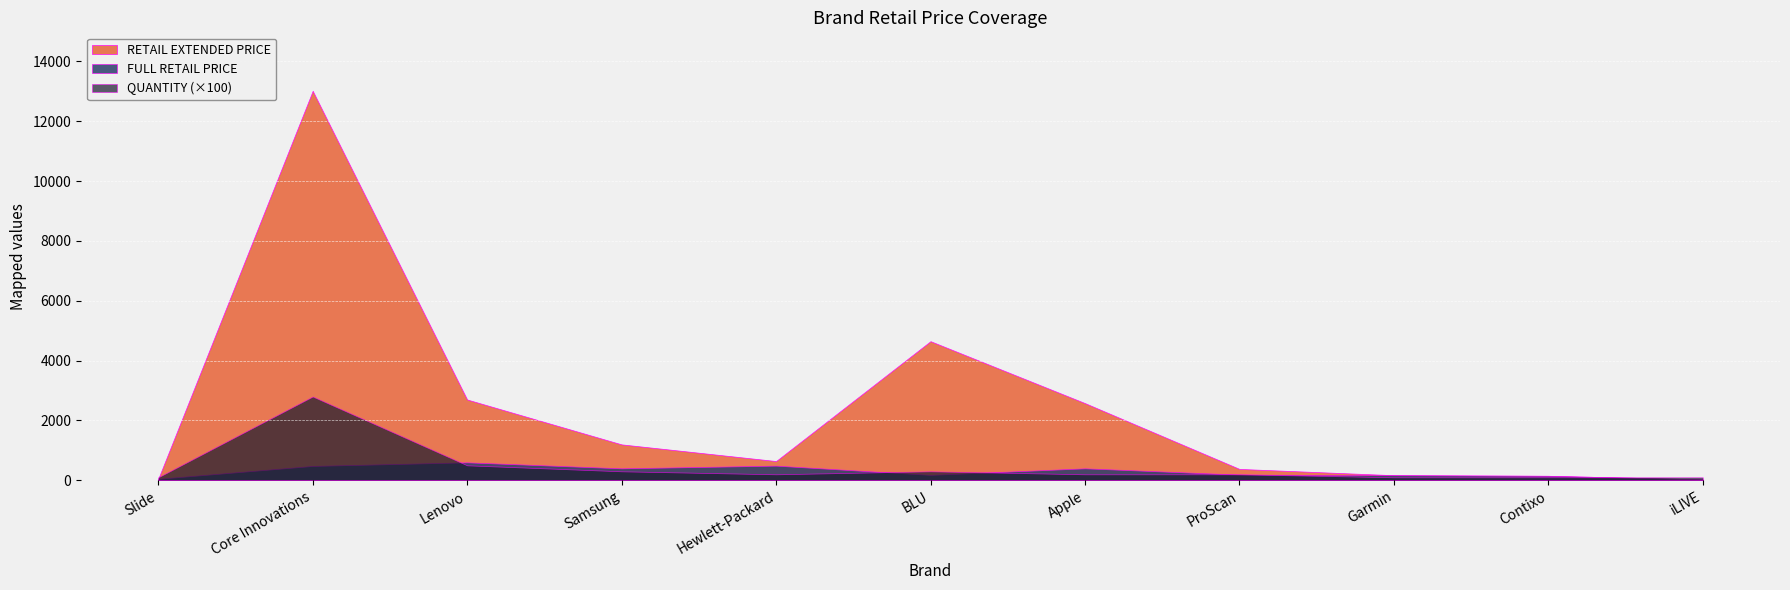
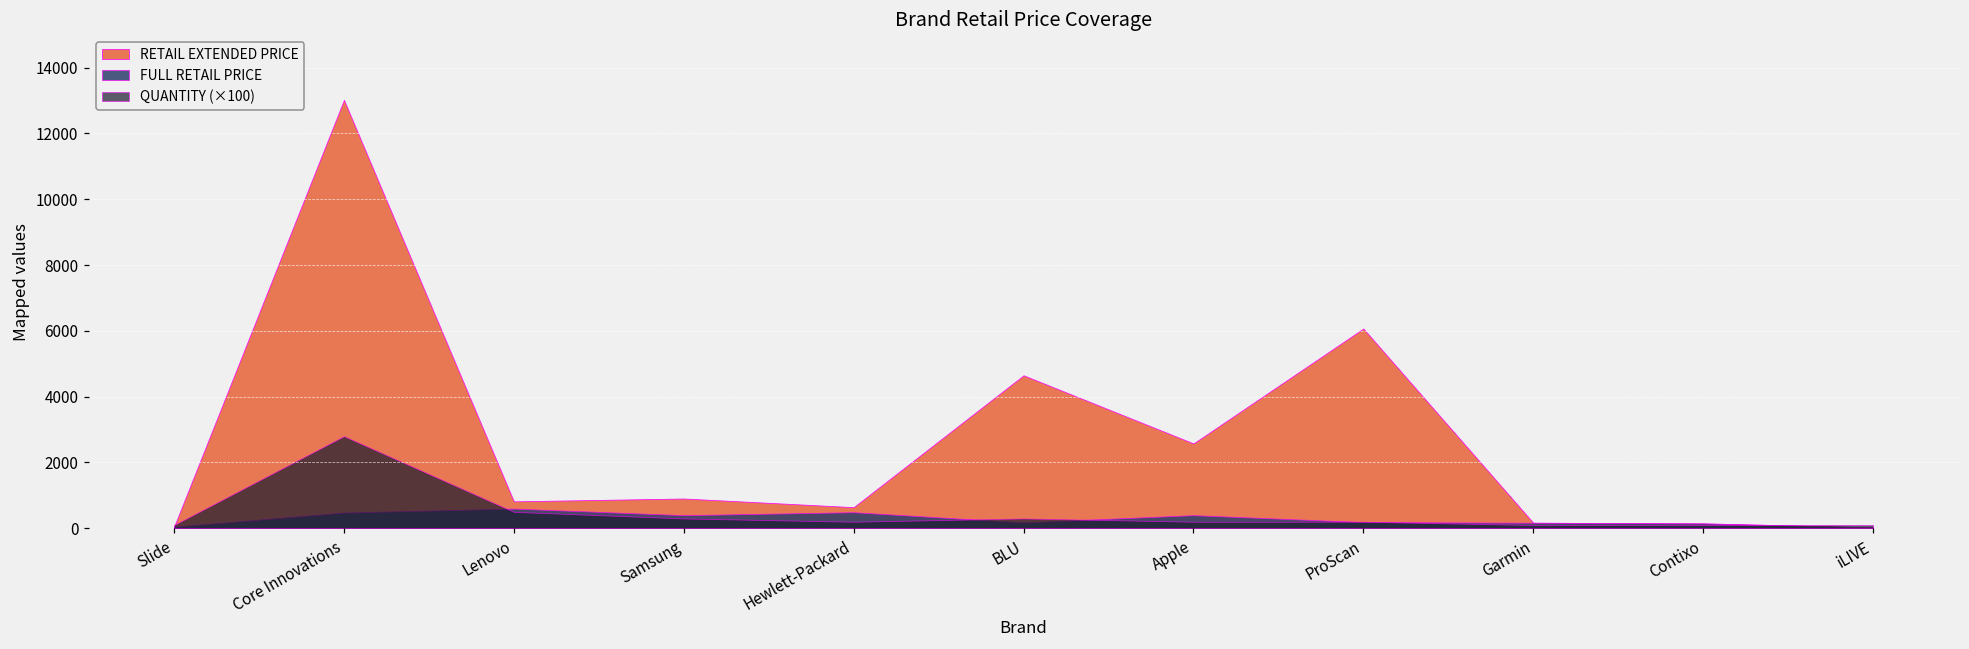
  {
    "RETAIL EXTENDED PRICE": {
      "Core Innovations": 13000,
-     "Lenovo": 2700,
-     "Samsung": 1200,
+     "Lenovo": 800,
+     "Samsung": 900,
      "Hewlett-Packard": 600,
      "BLU": 4600,
      "Apple": 2600,
-     "ProScan": 400
+     "ProScan": 6100
    }
  }
